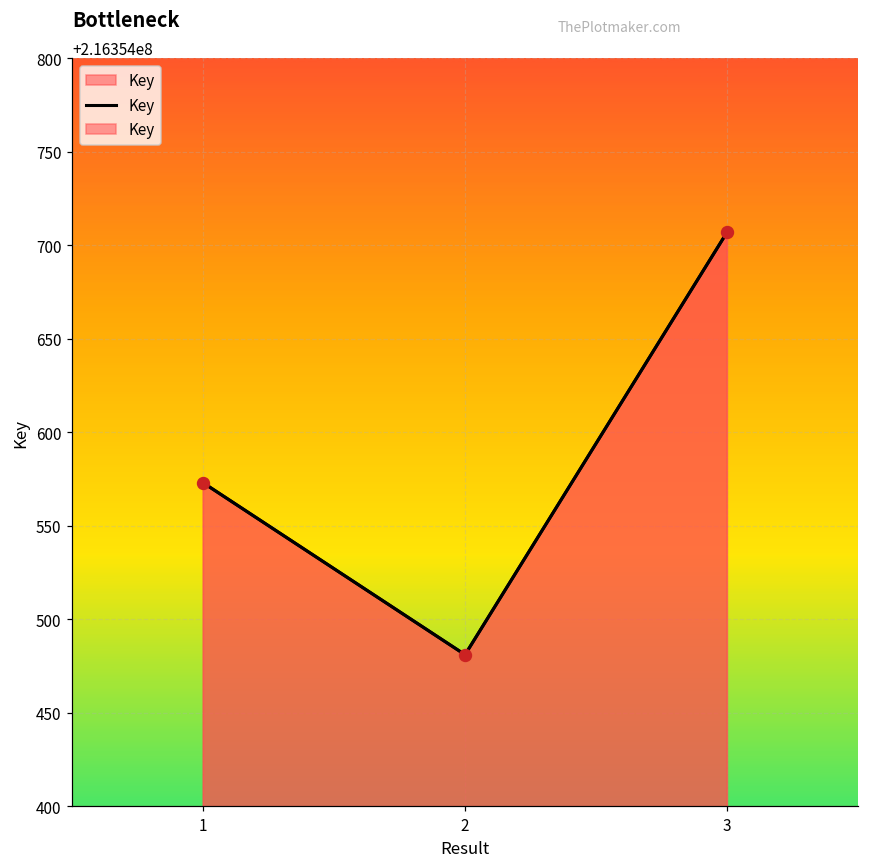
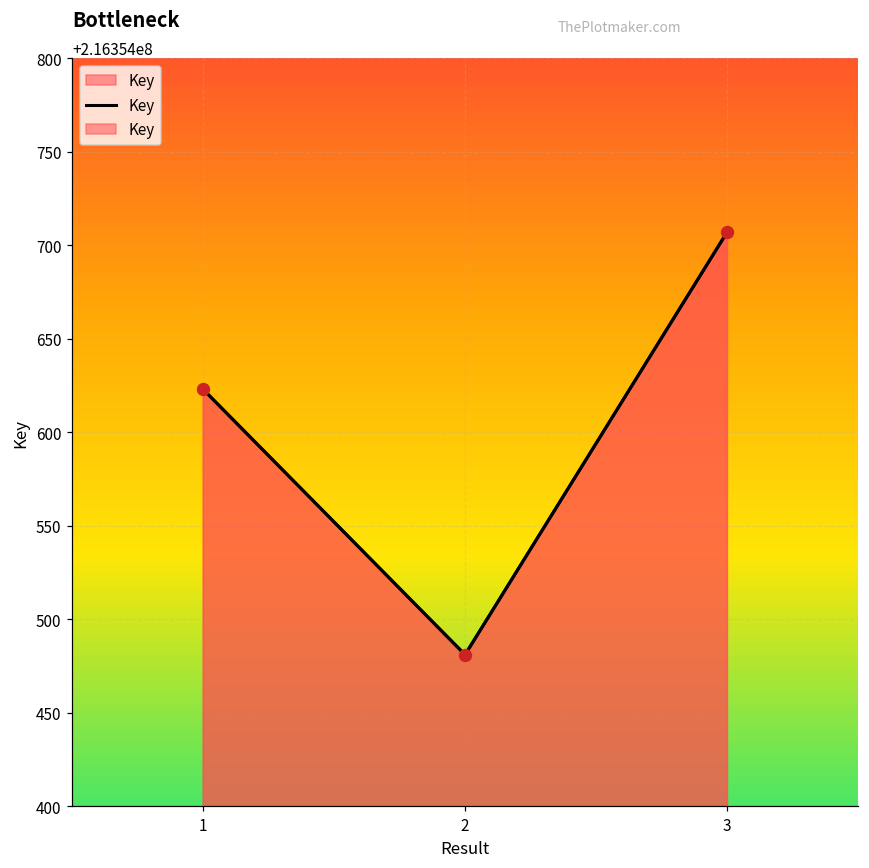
  {
-   "1": 216354573,
+   "1": 216354623,
    "2": 216354481,
    "3": 216354707
  }
